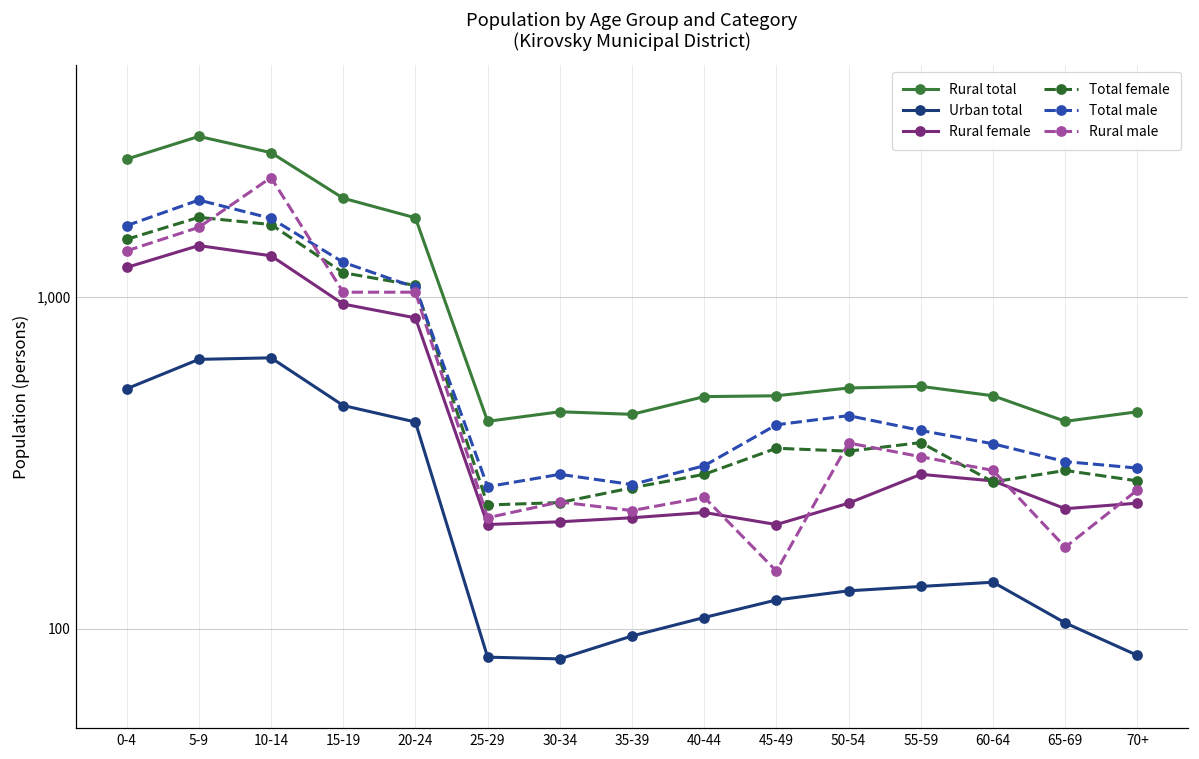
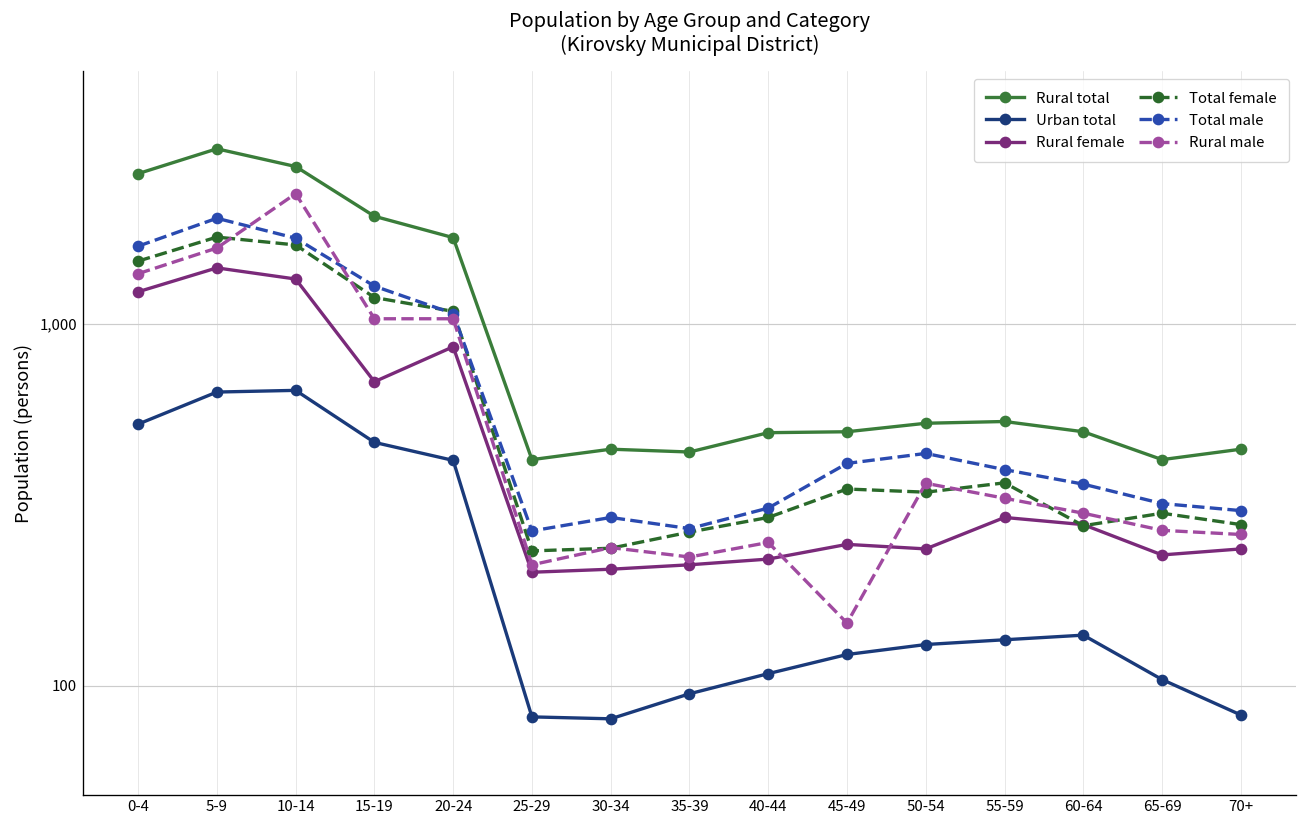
  {
    "Rural female": {
      "0-4": "1,230",
      "5-9": "1,400",
      "10-14": "1,300",
-     "15-19": "950",
+     "15-19": "690",
      "20-24": "870",
      "25-29": "210",
      "30-34": "210",
      "35-39": "220",
      "40-44": "220",
-     "45-49": "210",
+     "45-49": "250",
      "50-54": "240",
      "55-59": "290",
      "65-69": "230",
      "70+": "240"
    },
    "Rural male": {
      "0-4": "1,400",
      "5-9": "1,600",
      "10-14": "2,300",
      "15-19": "1,040",
      "20-24": "1,040",
      "25-29": "220",
      "35-39": "230",
      "40-44": "250",
      "45-49": "150",
      "50-54": "360",
      "55-59": "330",
      "60-64": "300",
-     "65-69": "180",
+     "65-69": "270",
      "70+": "260"
    }
  }
